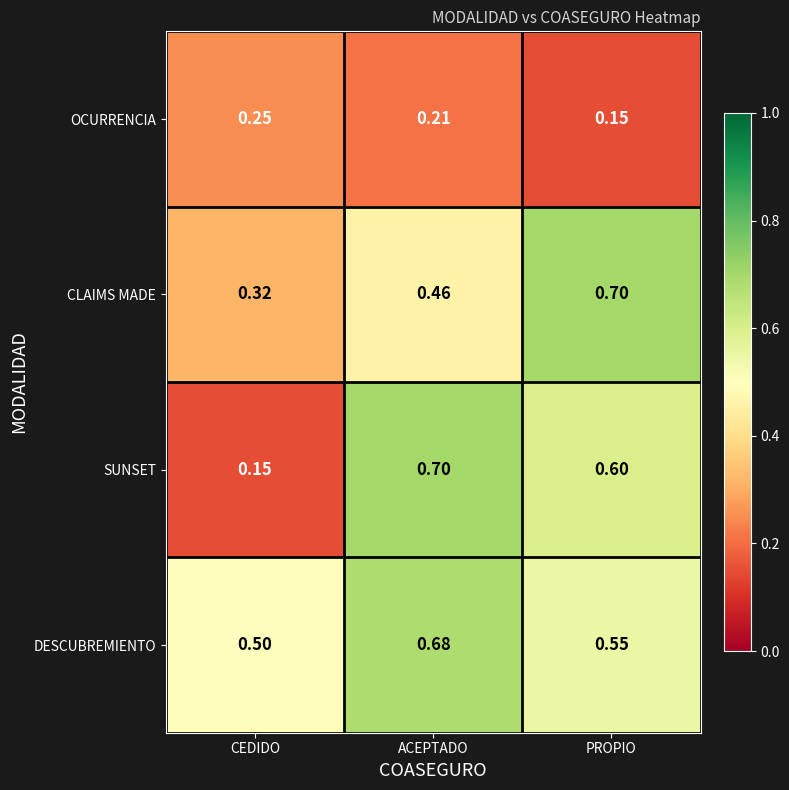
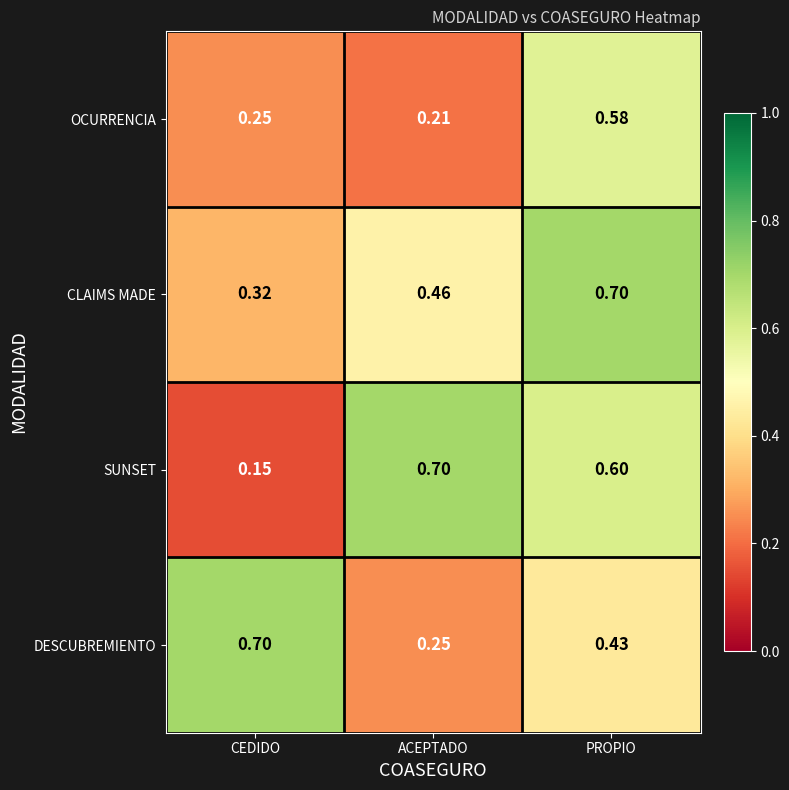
  {
    "OCURRENCIA": {
      "CEDIDO": 0.25,
      "ACEPTADO": 0.21,
-     "PROPIO": 0.15
+     "PROPIO": 0.58
    },
    "CLAIMS MADE": {
      "CEDIDO": 0.32,
      "ACEPTADO": 0.46,
      "PROPIO": 0.70
    },
    "SUNSET": {
      "CEDIDO": 0.15,
      "ACEPTADO": 0.70,
      "PROPIO": 0.60
    },
    "DESCUBREMIENTO": {
-     "CEDIDO": 0.50,
-     "ACEPTADO": 0.68,
-     "PROPIO": 0.55
+     "CEDIDO": 0.70,
+     "ACEPTADO": 0.25,
+     "PROPIO": 0.43
    }
  }
